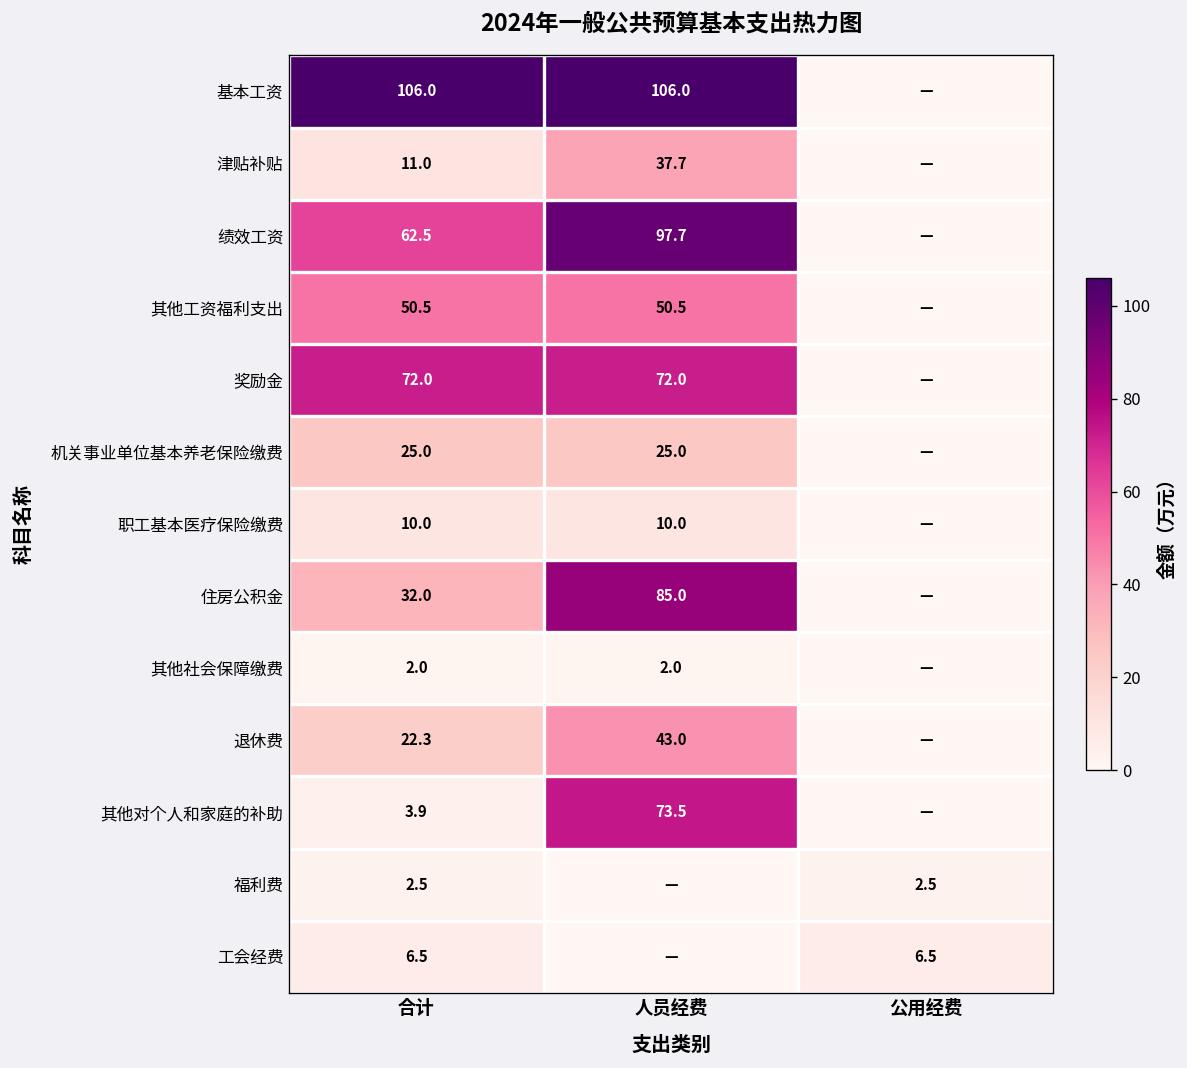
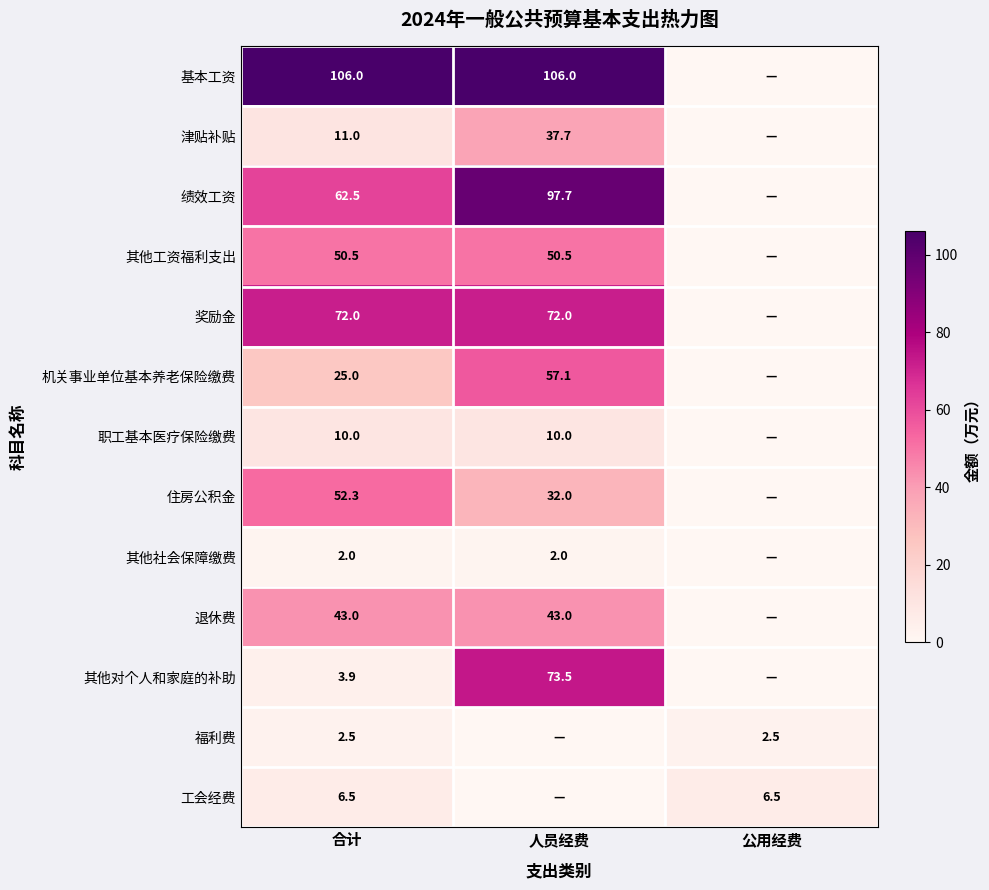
  {
    "基本工资": {
      "合计": 106.0,
      "人员经费": 106.0
    },
    "津贴补贴": {
      "合计": 11.0,
      "人员经费": 37.7
    },
    "绩效工资": {
      "合计": 62.5,
      "人员经费": 97.7
    },
    "其他工资福利支出": {
      "合计": 50.5,
      "人员经费": 50.5
    },
    "奖励金": {
      "合计": 72.0,
      "人员经费": 72.0
    },
    "机关事业单位基本养老保险缴费": {
      "合计": 25.0,
-     "人员经费": 25.0
+     "人员经费": 57.1
    },
    "职工基本医疗保险缴费": {
      "合计": 10.0,
      "人员经费": 10.0
    },
    "住房公积金": {
-     "合计": 32.0,
-     "人员经费": 85.0
+     "合计": 52.3,
+     "人员经费": 32.0
    },
    "其他社会保障缴费": {
      "合计": 2.0,
      "人员经费": 2.0
    },
    "退休费": {
-     "合计": 22.3,
+     "合计": 43.0,
      "人员经费": 43.0
    },
    "其他对个人和家庭的补助": {
      "合计": 3.9,
      "人员经费": 73.5
    },
    "福利费": {
      "合计": 2.5,
      "公用经费": 2.5
    },
    "工会经费": {
      "合计": 6.5,
      "公用经费": 6.5
    }
  }
